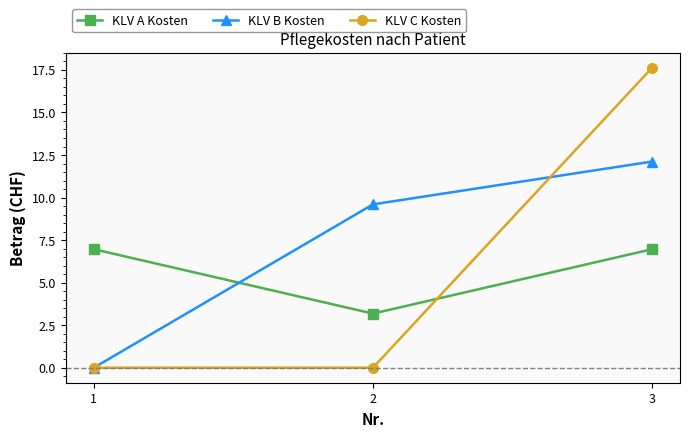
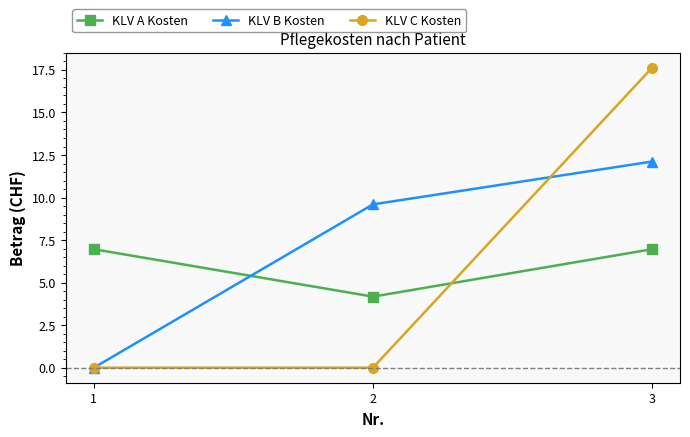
  {
    "KLV A Kosten": {
      "1": 7.0,
-     "2": 3.2,
+     "2": 4.2,
      "3": 7.0
    },
    "KLV B Kosten": {
      "2": 9.6,
      "3": 12.1
    },
    "KLV C Kosten": {
      "2": 0.0,
      "3": 17.6
    }
  }
